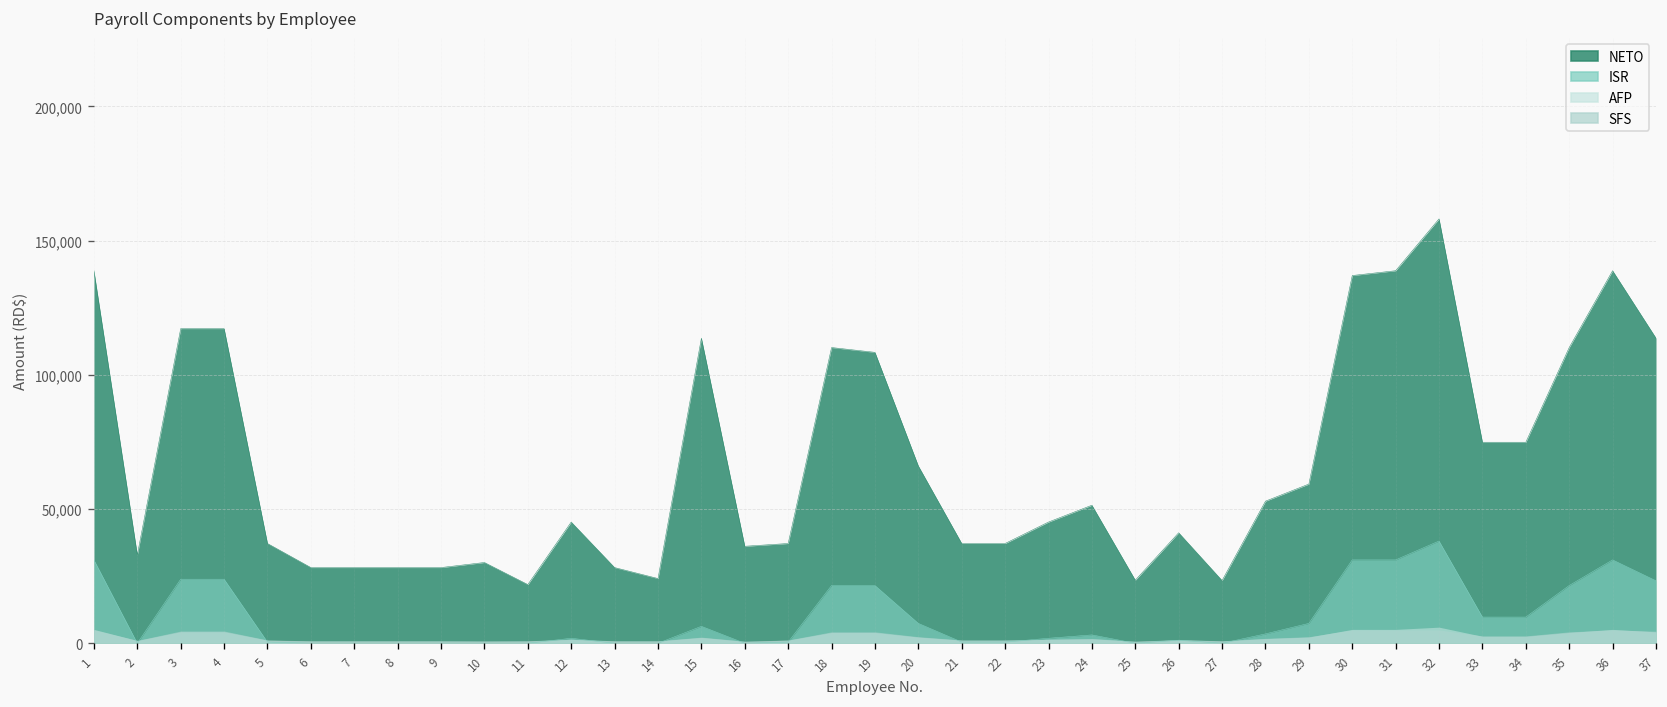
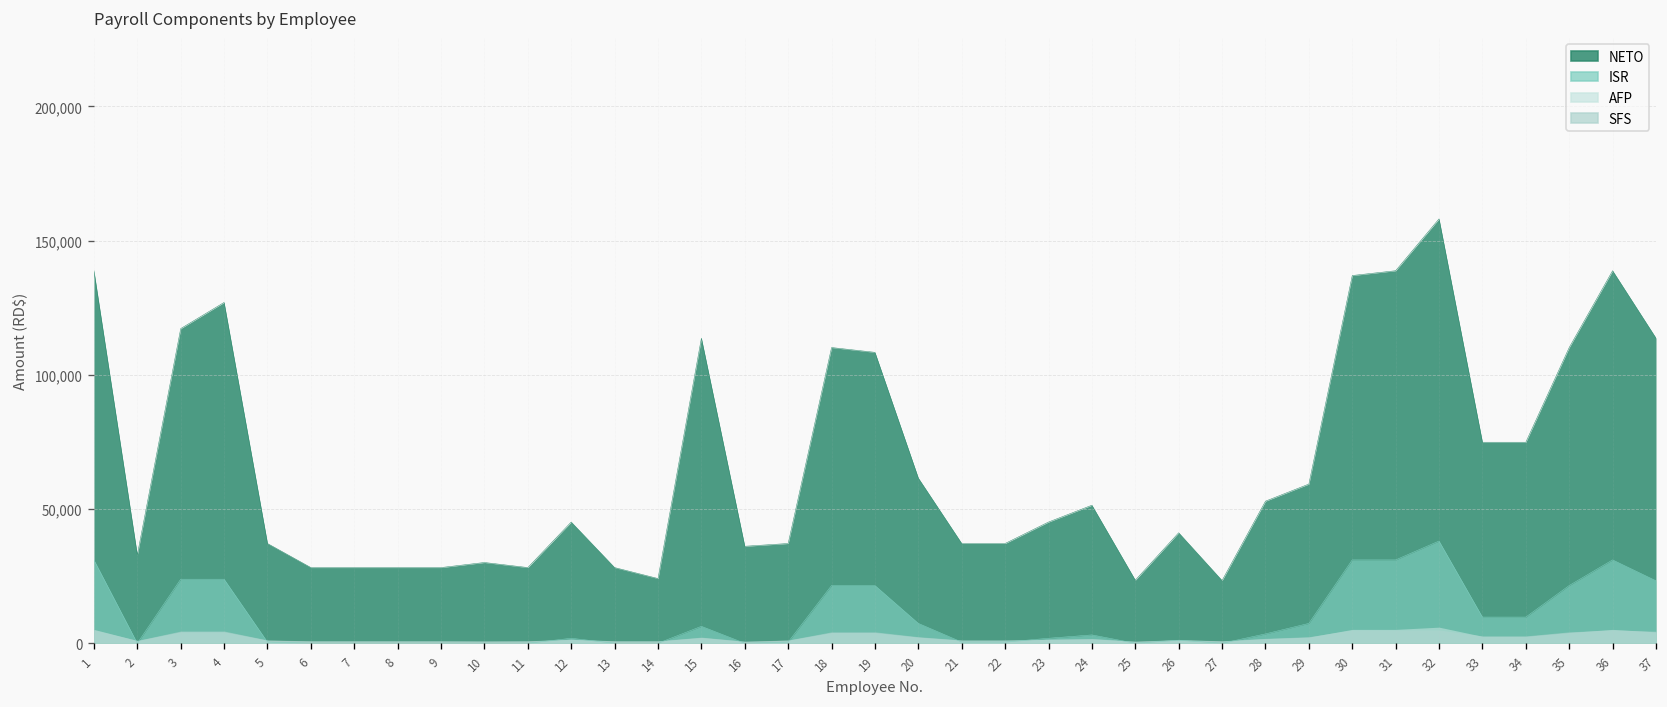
  {
    "NETO": {
      "1": "139,000",
      "2": "33,000",
      "3": "117,000",
-     "4": "117,000",
+     "4": "127,000",
      "5": "37,000",
      "6": "28,000",
      "7": "28,000",
      "8": "28,000",
      "9": "28,000",
      "10": "30,000",
-     "11": "22,000",
+     "11": "28,000",
      "12": "45,000",
      "13": "28,000",
      "14": "24,000",
      "15": "114,000",
      "16": "36,000",
      "17": "37,000",
      "18": "110,000",
      "19": "108,000",
-     "20": "66,000",
+     "20": "62,000",
      "21": "37,000",
      "22": "37,000",
      "23": "45,000",
      "24": "51,000",
      "25": "23,000",
      "26": "41,000",
      "27": "23,000",
      "28": "53,000",
      "29": "59,000",
      "30": "137,000",
      "31": "139,000",
      "32": "158,000",
      "33": "75,000",
      "34": "75,000",
      "35": "110,000",
      "36": "139,000",
      "37": "114,000"
    }
  }
